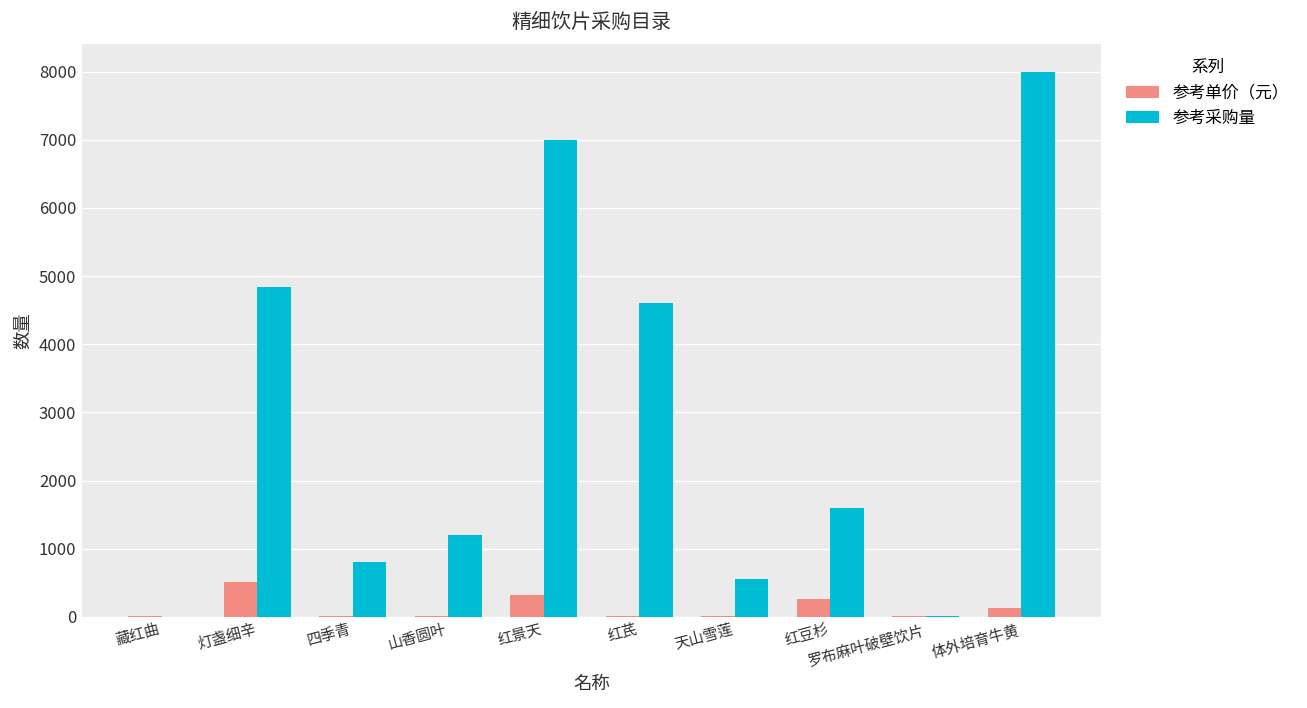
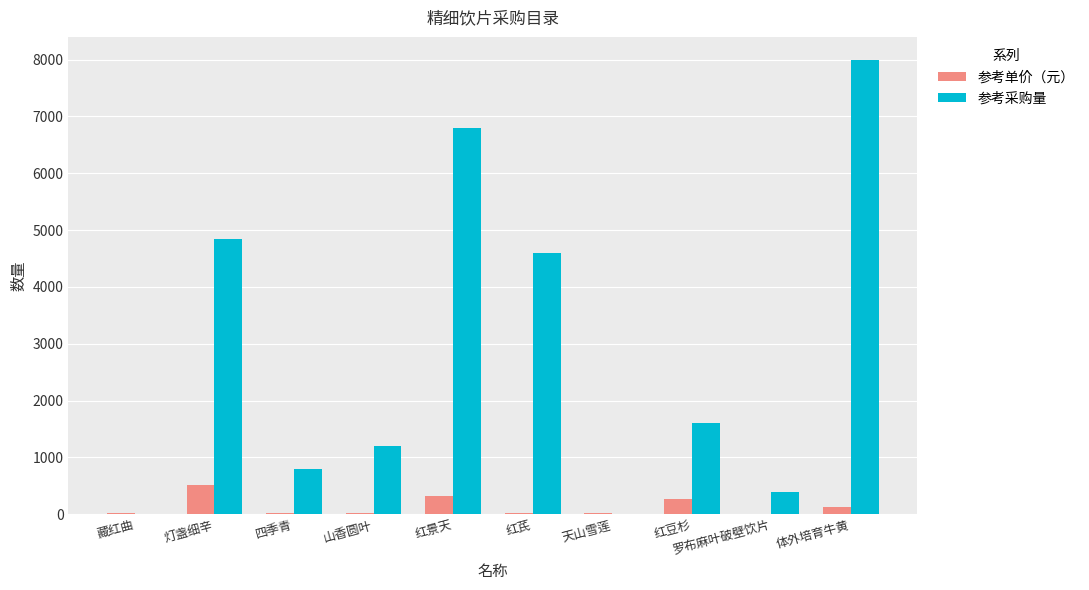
  {
    "参考单价（元）": {
      "灯盏细辛": 500,
      "红景天": 300,
      "红豆杉": 300,
      "体外培育牛黄": 100
    },
    "参考采购量": {
      "灯盏细辛": 4800,
      "四季青": 800,
      "山香圆叶": 1200,
-     "红景天": 7000,
+     "红景天": 6800,
      "红芪": 4600,
-     "天山雪莲": 600,
+     "天山雪莲": 0,
      "红豆杉": 1600,
-     "罗布麻叶破壁饮片": 0,
+     "罗布麻叶破壁饮片": 400,
      "体外培育牛黄": 8000
    }
  }
